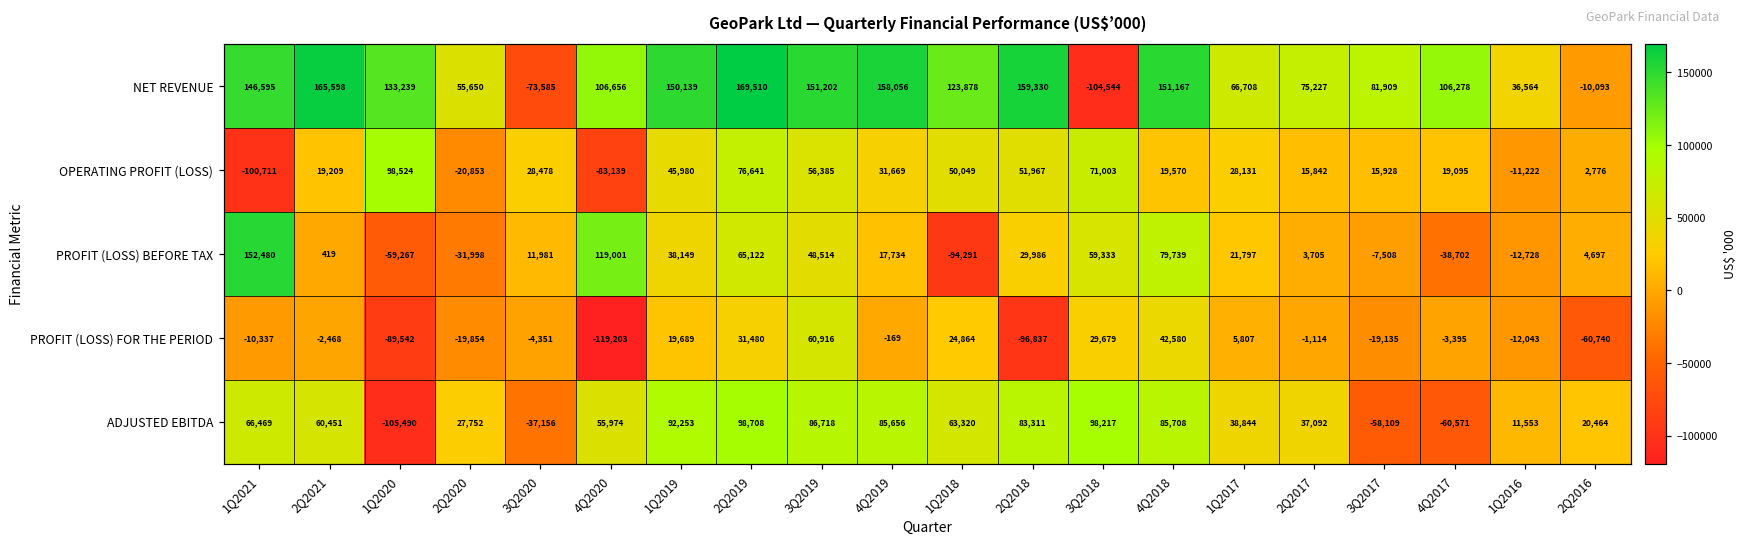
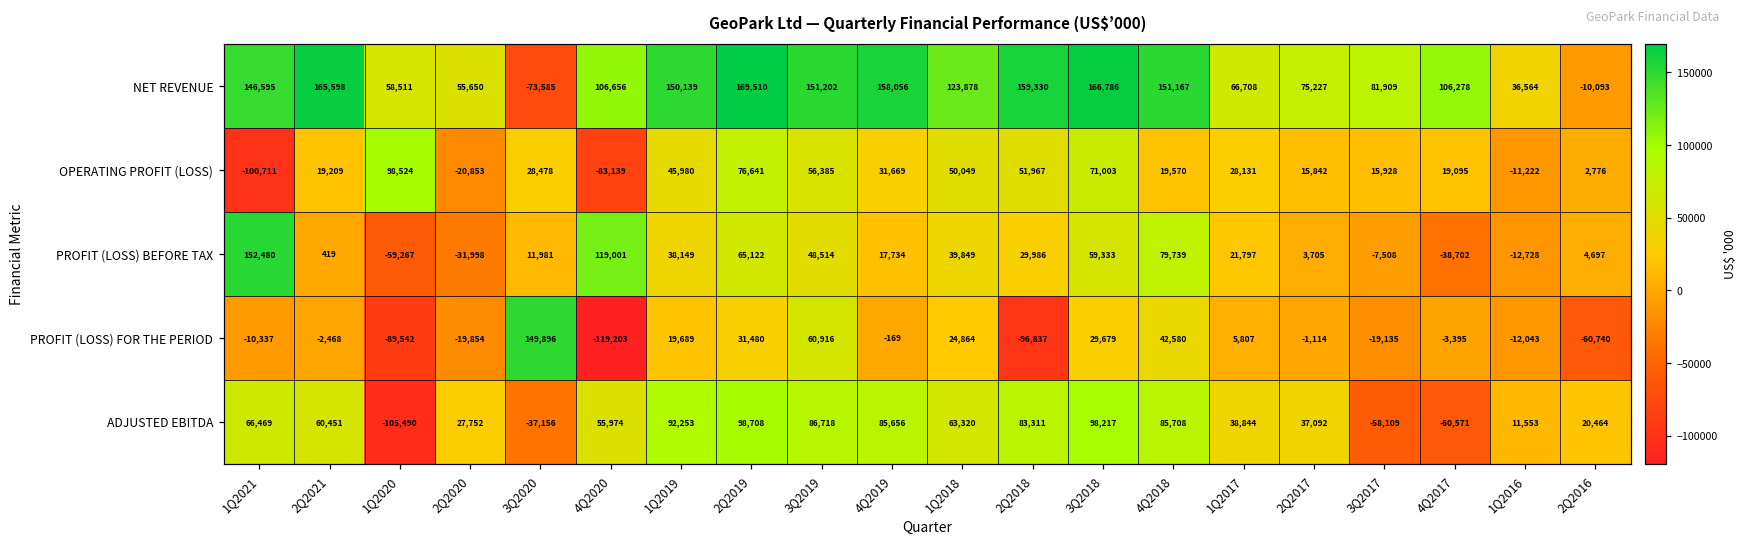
  {
    "NET REVENUE": {
      "1Q2021": "146,595",
      "2Q2021": "165,598",
-     "1Q2020": "133,239",
+     "1Q2020": "58,511",
      "2Q2020": "55,650",
      "3Q2020": "-73,585",
      "4Q2020": "106,656",
      "1Q2019": "150,139",
      "2Q2019": "169,510",
      "3Q2019": "151,202",
      "4Q2019": "158,056",
      "1Q2018": "123,878",
      "2Q2018": "159,330",
-     "3Q2018": "-104,544",
+     "3Q2018": "166,786",
      "4Q2018": "151,167",
      "1Q2017": "66,708",
      "2Q2017": "75,227",
      "3Q2017": "81,909",
      "4Q2017": "106,278",
      "1Q2016": "36,564",
      "2Q2016": "-10,093"
    },
    "OPERATING PROFIT (LOSS)": {
      "1Q2021": "-100,711",
      "2Q2021": "19,209",
      "1Q2020": "98,524",
      "2Q2020": "-20,853",
      "3Q2020": "28,478",
      "4Q2020": "-83,139",
      "1Q2019": "45,980",
      "2Q2019": "76,641",
      "3Q2019": "56,385",
      "4Q2019": "31,669",
      "1Q2018": "50,049",
      "2Q2018": "51,967",
      "3Q2018": "71,003",
      "4Q2018": "19,570",
      "1Q2017": "28,131",
      "2Q2017": "15,842",
      "3Q2017": "15,928",
      "4Q2017": "19,095",
      "1Q2016": "-11,222",
      "2Q2016": "2,776"
    },
    "PROFIT (LOSS) BEFORE TAX": {
      "1Q2021": "152,480",
      "2Q2021": "419",
      "1Q2020": "-59,267",
      "2Q2020": "-31,998",
      "3Q2020": "11,981",
      "4Q2020": "119,001",
      "1Q2019": "38,149",
      "2Q2019": "65,122",
      "3Q2019": "48,514",
      "4Q2019": "17,734",
-     "1Q2018": "-94,291",
+     "1Q2018": "39,849",
      "2Q2018": "29,986",
      "3Q2018": "59,333",
      "4Q2018": "79,739",
      "1Q2017": "21,797",
      "2Q2017": "3,705",
      "3Q2017": "-7,508",
      "4Q2017": "-38,702",
      "1Q2016": "-12,728",
      "2Q2016": "4,697"
    },
    "PROFIT (LOSS) FOR THE PERIOD": {
      "1Q2021": "-10,337",
      "2Q2021": "-2,468",
      "1Q2020": "-89,542",
      "2Q2020": "-19,854",
-     "3Q2020": "-4,351",
+     "3Q2020": "149,896",
      "4Q2020": "-119,203",
      "1Q2019": "19,689",
      "2Q2019": "31,480",
      "3Q2019": "60,916",
      "4Q2019": "-169",
      "1Q2018": "24,864",
      "2Q2018": "-96,837",
      "3Q2018": "29,679",
      "4Q2018": "42,580",
      "1Q2017": "5,807",
      "2Q2017": "-1,114",
      "3Q2017": "-19,135",
      "4Q2017": "-3,395",
      "1Q2016": "-12,043",
      "2Q2016": "-60,740"
    },
    "ADJUSTED EBITDA": {
      "1Q2021": "66,469",
      "2Q2021": "60,451",
      "1Q2020": "-105,490",
      "2Q2020": "27,752",
      "3Q2020": "-37,156",
      "4Q2020": "55,974",
      "1Q2019": "92,253",
      "2Q2019": "98,708",
      "3Q2019": "86,718",
      "4Q2019": "85,656",
      "1Q2018": "63,320",
      "2Q2018": "83,311",
      "3Q2018": "98,217",
      "4Q2018": "85,708",
      "1Q2017": "38,844",
      "2Q2017": "37,092",
      "3Q2017": "-58,109",
      "4Q2017": "-60,571",
      "1Q2016": "11,553",
      "2Q2016": "20,464"
    }
  }
